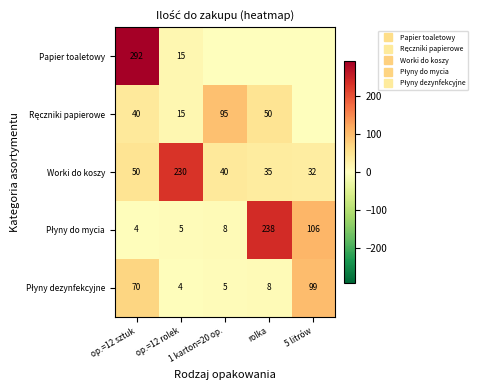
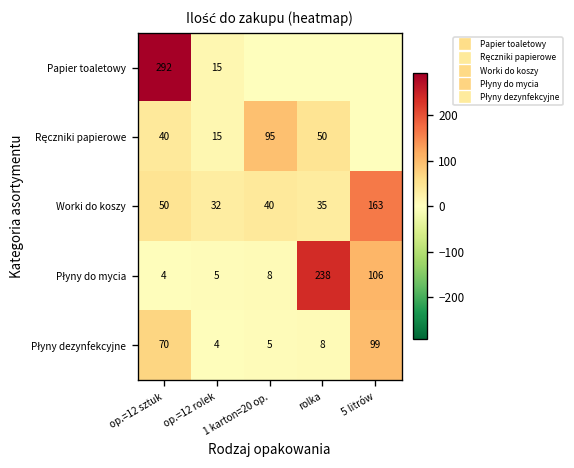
  {
    "Papier toaletowy": {
      "op.=12 sztuk": 292,
      "op.=12 rolek": 15
    },
    "Ręczniki papierowe": {
      "op.=12 sztuk": 40,
      "op.=12 rolek": 15,
      "1 karton=20 op.": 95,
      "rolka": 50
    },
    "Worki do koszy": {
      "op.=12 sztuk": 50,
-     "op.=12 rolek": 230,
+     "op.=12 rolek": 32,
      "1 karton=20 op.": 40,
      "rolka": 35,
-     "5 litrów": 32
+     "5 litrów": 163
    },
    "Płyny do mycia": {
      "op.=12 sztuk": 4,
      "op.=12 rolek": 5,
      "1 karton=20 op.": 8,
      "rolka": 238,
      "5 litrów": 106
    },
    "Płyny dezynfekcyjne": {
      "op.=12 sztuk": 70,
      "op.=12 rolek": 4,
      "1 karton=20 op.": 5,
      "rolka": 8,
      "5 litrów": 99
    }
  }
